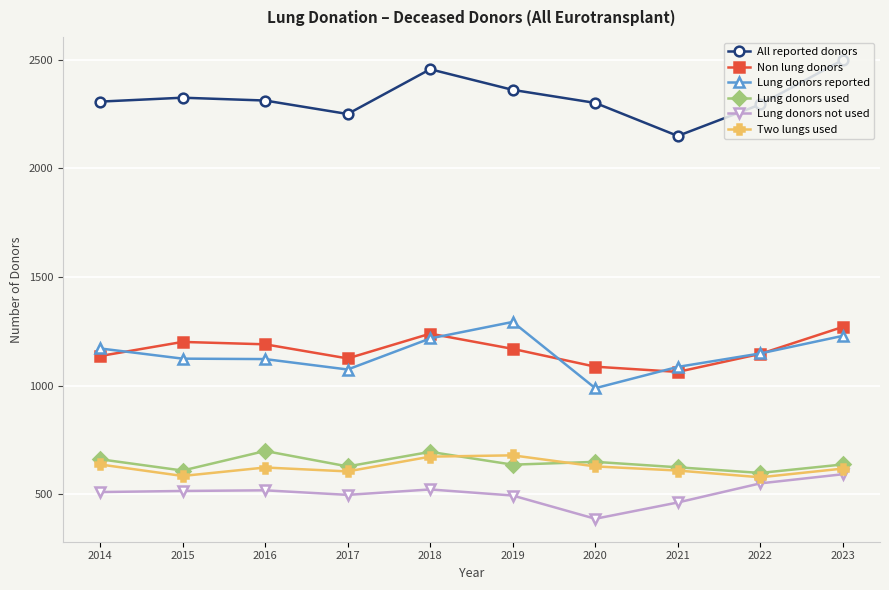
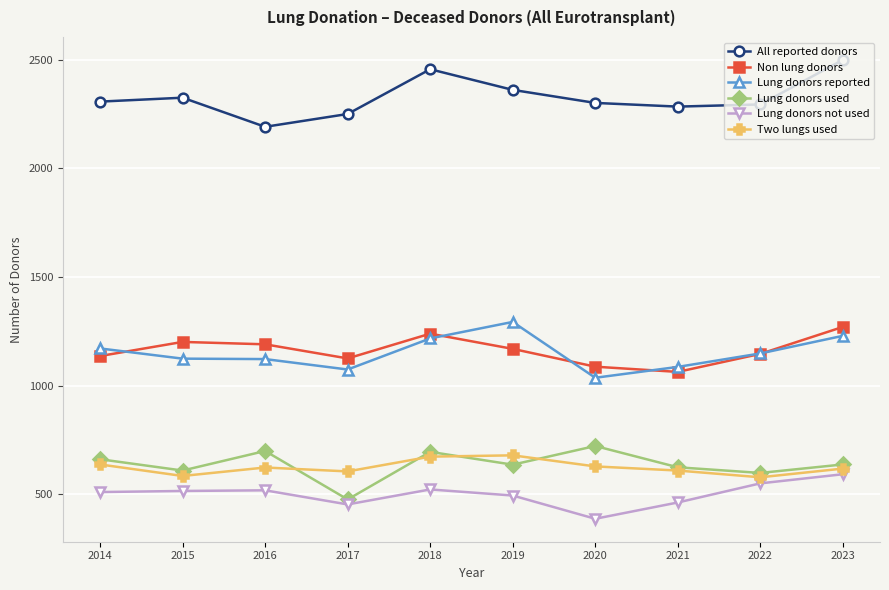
  {
    "All reported donors": {
      "2014": 2310,
      "2015": 2330,
-     "2016": 2310,
+     "2016": 2190,
      "2017": 2250,
      "2018": 2460,
      "2019": 2360,
      "2020": 2300,
-     "2021": 2150
+     "2021": 2280
    },
    "Non lung donors": {
      "2014": 1140,
      "2015": 1200,
      "2016": 1190,
      "2017": 1130,
      "2018": 1240,
      "2019": 1170,
      "2020": 1090,
      "2021": 1060,
      "2023": 1270
    },
    "Lung donors reported": {
      "2014": 1170,
      "2015": 1120,
      "2016": 1120,
      "2017": 1070,
      "2018": 1220,
      "2019": 1290,
-     "2020": 990,
+     "2020": 1040,
      "2021": 1090,
      "2023": 1230
    },
    "Lung donors used": {
      "2014": 660,
      "2015": 610,
      "2016": 700,
-     "2017": 630,
+     "2017": 480,
      "2018": 700,
      "2019": 640,
-     "2020": 650,
+     "2020": 720,
      "2021": 620,
      "2022": 600,
      "2023": 640
    },
    "Lung donors not used": {
      "2014": 510,
      "2015": 520,
      "2016": 520,
-     "2017": 500,
+     "2017": 450,
      "2018": 520,
      "2019": 490,
      "2020": 390,
      "2021": 460,
      "2022": 550,
      "2023": 590
    },
    "Two lungs used": {
      "2014": 640,
      "2015": 580,
      "2016": 620,
      "2017": 610,
      "2018": 670,
      "2019": 680,
      "2020": 630,
      "2021": 610,
      "2022": 580,
      "2023": 620
    }
  }
